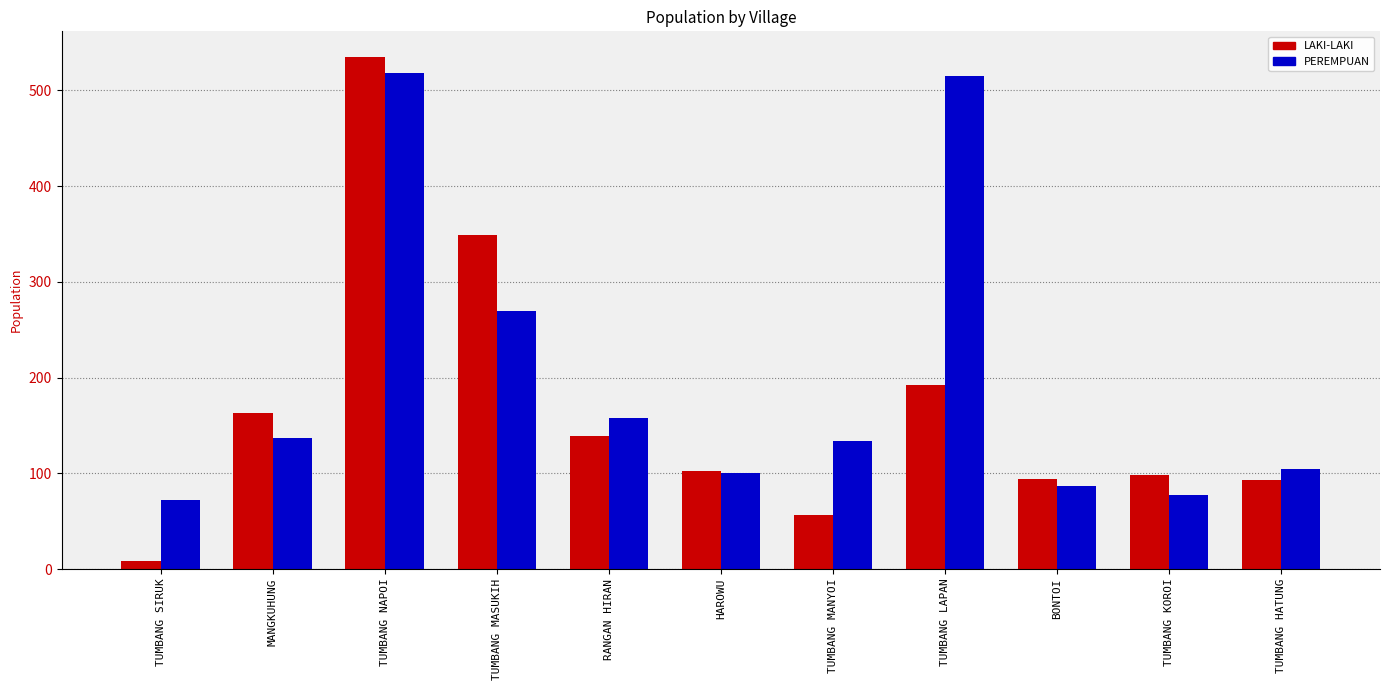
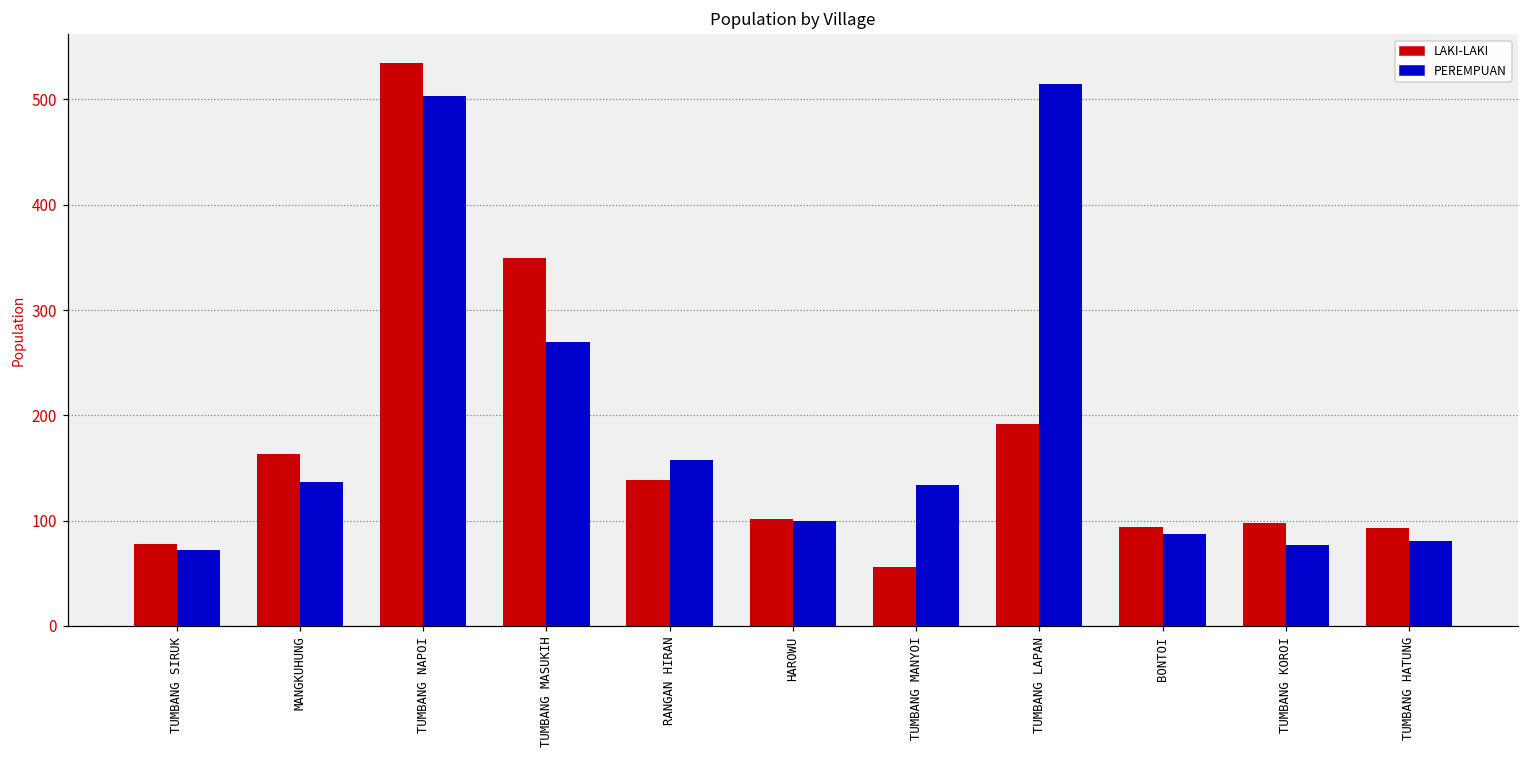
  {
    "LAKI-LAKI": {
-     "TUMBANG SIRUK": 10,
+     "TUMBANG SIRUK": 80,
      "MANGKUHUNG": 160,
      "TUMBANG NAPOI": 540,
      "TUMBANG MASUKIH": 350,
      "RANGAN HIRAN": 140,
      "HAROWU": 100,
      "TUMBANG MANYOI": 60,
      "TUMBANG LAPAN": 190,
      "BONTOI": 90,
      "TUMBANG KOROI": 100,
      "TUMBANG HATUNG": 90
    },
    "PEREMPUAN": {
      "TUMBANG SIRUK": 70,
      "MANGKUHUNG": 140,
-     "TUMBANG NAPOI": 520,
+     "TUMBANG NAPOI": 500,
      "TUMBANG MASUKIH": 270,
      "RANGAN HIRAN": 160,
      "HAROWU": 100,
      "TUMBANG MANYOI": 130,
      "TUMBANG LAPAN": 520,
      "BONTOI": 90,
      "TUMBANG KOROI": 80,
-     "TUMBANG HATUNG": 100
+     "TUMBANG HATUNG": 80
    }
  }
